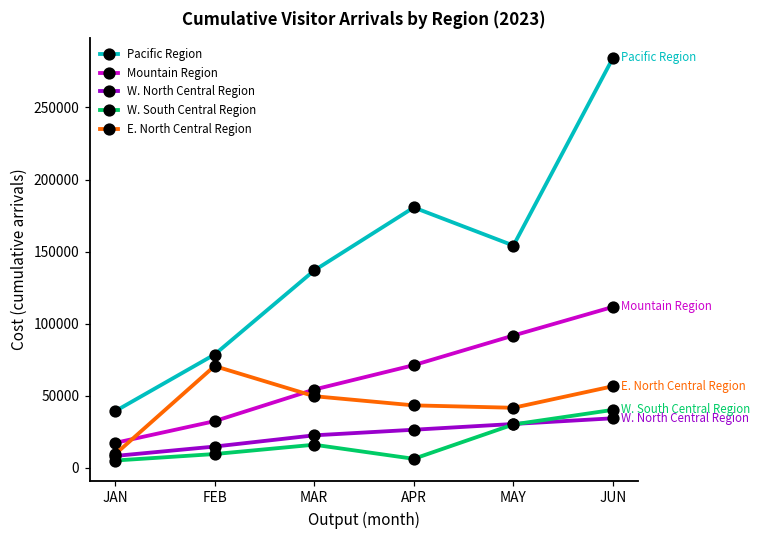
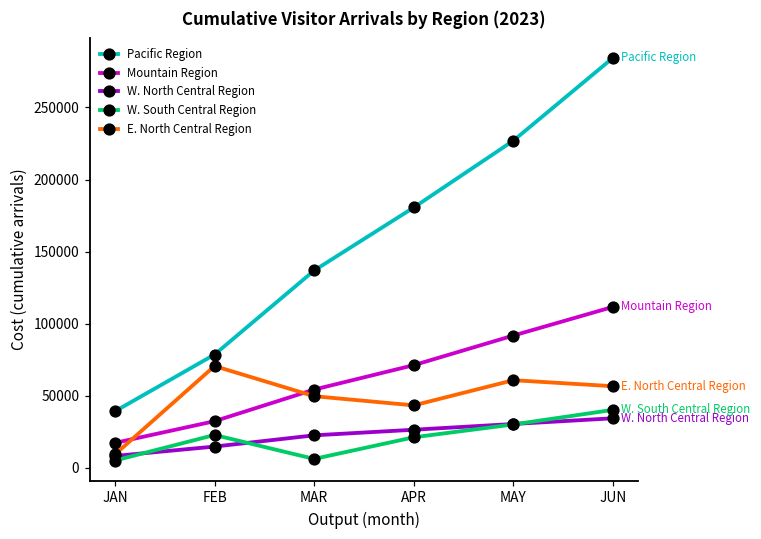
  {
    "Pacific Region": {
      "JAN": 39000,
      "FEB": 78000,
      "MAR": 137000,
      "APR": 181000,
-     "MAY": 154000,
+     "MAY": 227000,
      "JUN": 285000
    },
    "W. South Central Region": {
      "JAN": 5000,
-     "FEB": 9000,
-     "MAR": 16000,
-     "APR": 6000,
+     "FEB": 23000,
+     "MAR": 6000,
+     "APR": 21000,
      "JUN": 40000
    },
    "E. North Central Region": {
      "FEB": 70000,
      "MAR": 50000,
      "APR": 43000,
-     "MAY": 42000,
+     "MAY": 61000,
      "JUN": 56000
    }
  }
